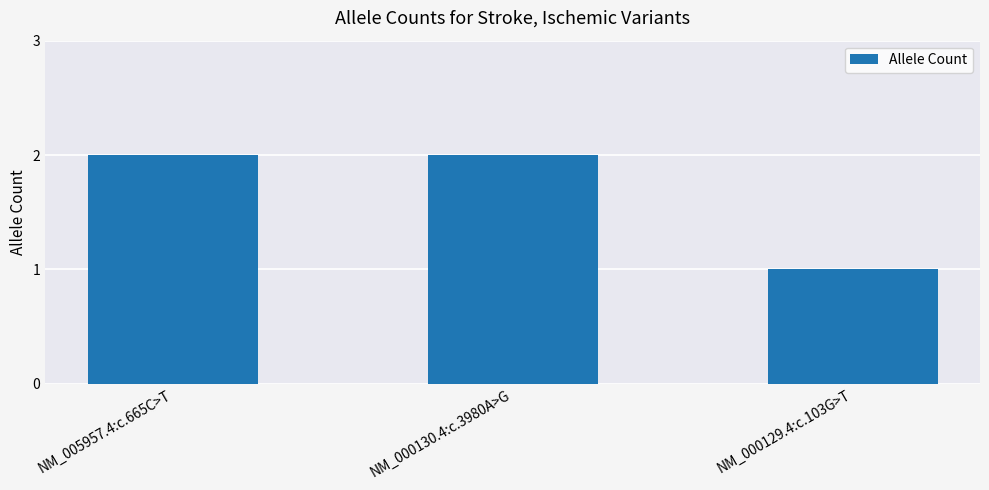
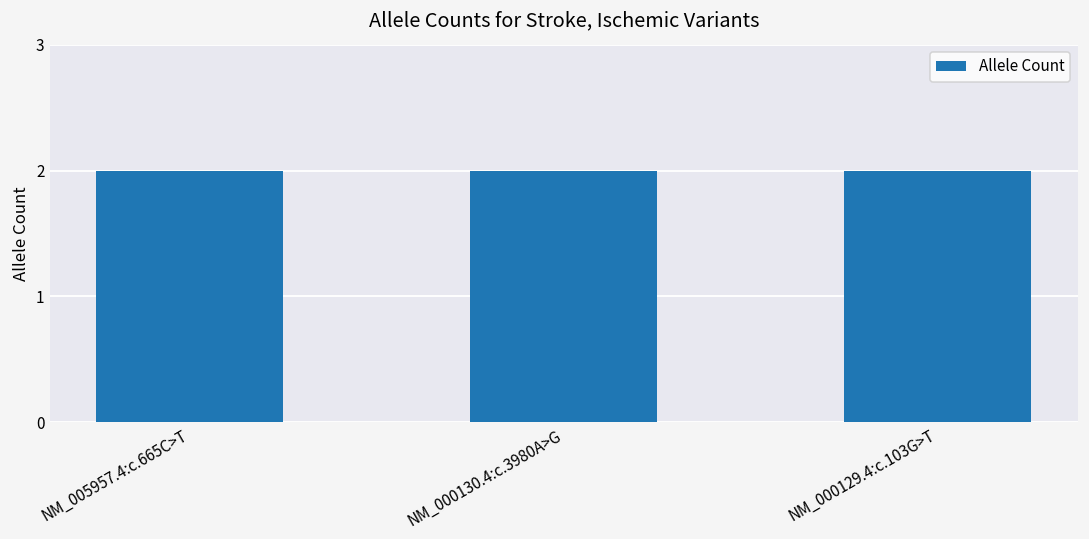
  {
    "NM_005957.4:c.665C>T": 2,
    "NM_000130.4:c.3980A>G": 2,
-   "NM_000129.4:c.103G>T": 1
+   "NM_000129.4:c.103G>T": 2
  }
